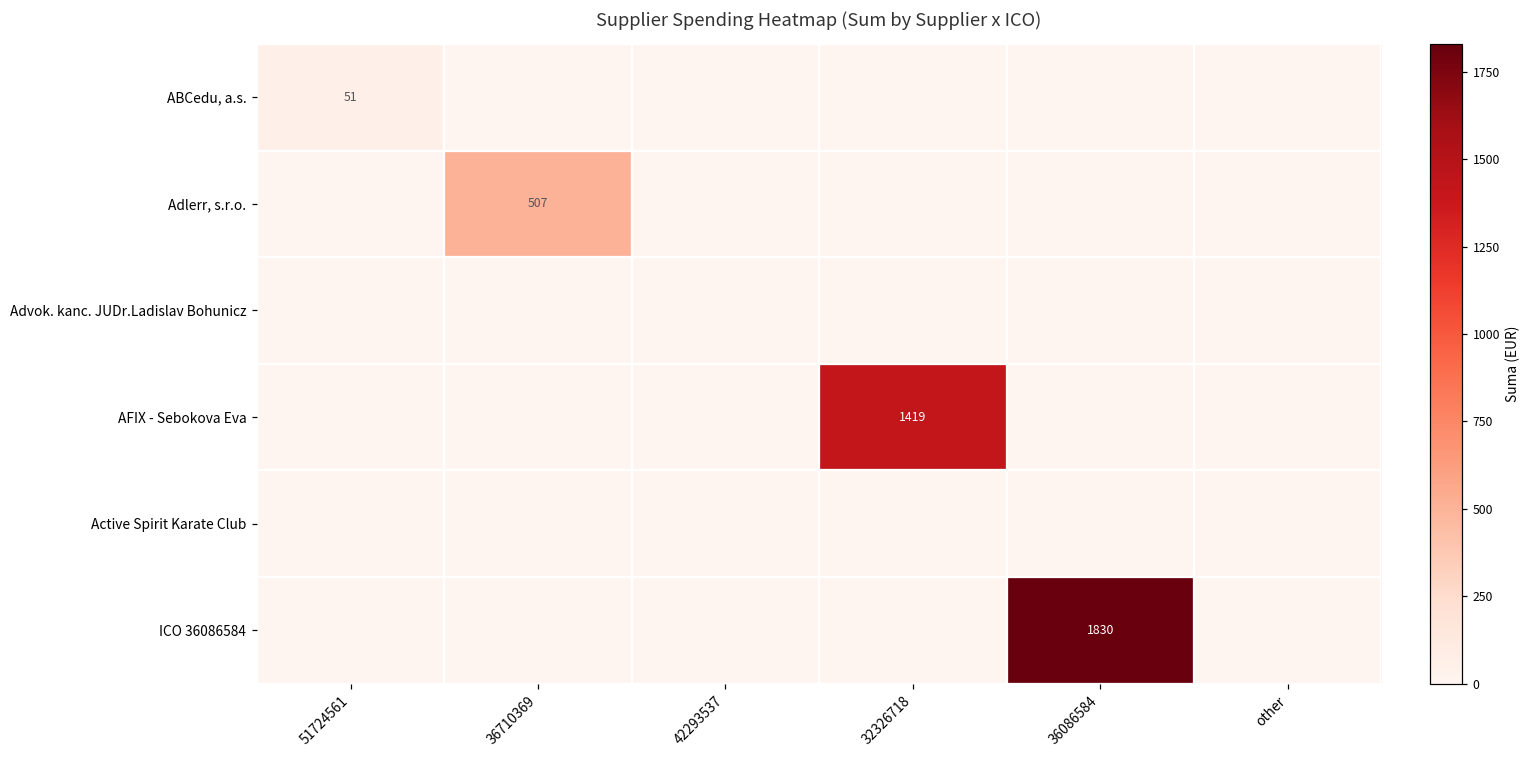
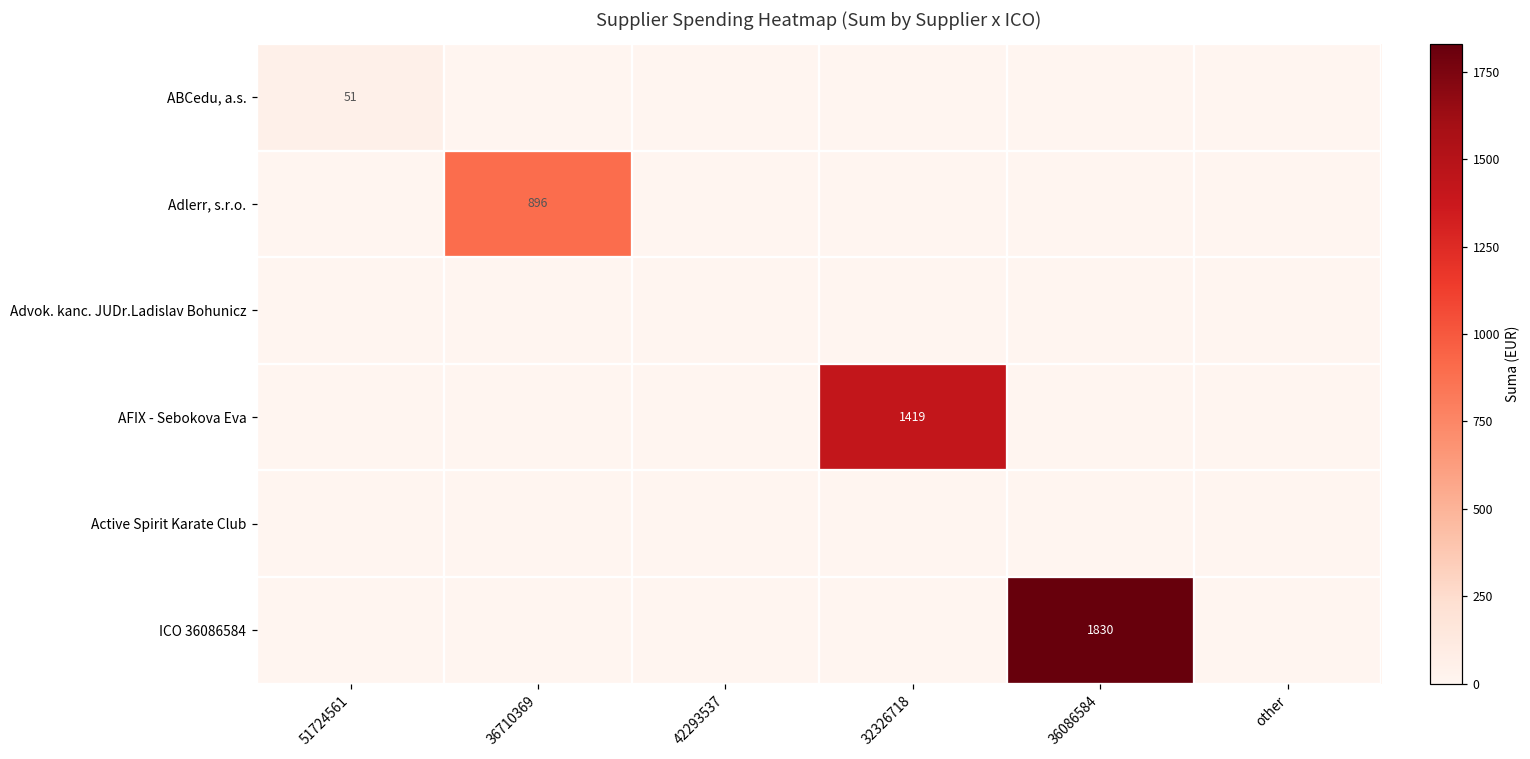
  {
    "ABCedu, a.s.": {
      "51724561": 51
    },
    "Adlerr, s.r.o.": {
-     "36710369": 507
+     "36710369": 896
    },
    "AFIX - Sebokova Eva": {
      "32326718": 1419
    },
    "ICO 36086584": {
      "36086584": 1830
    }
  }
